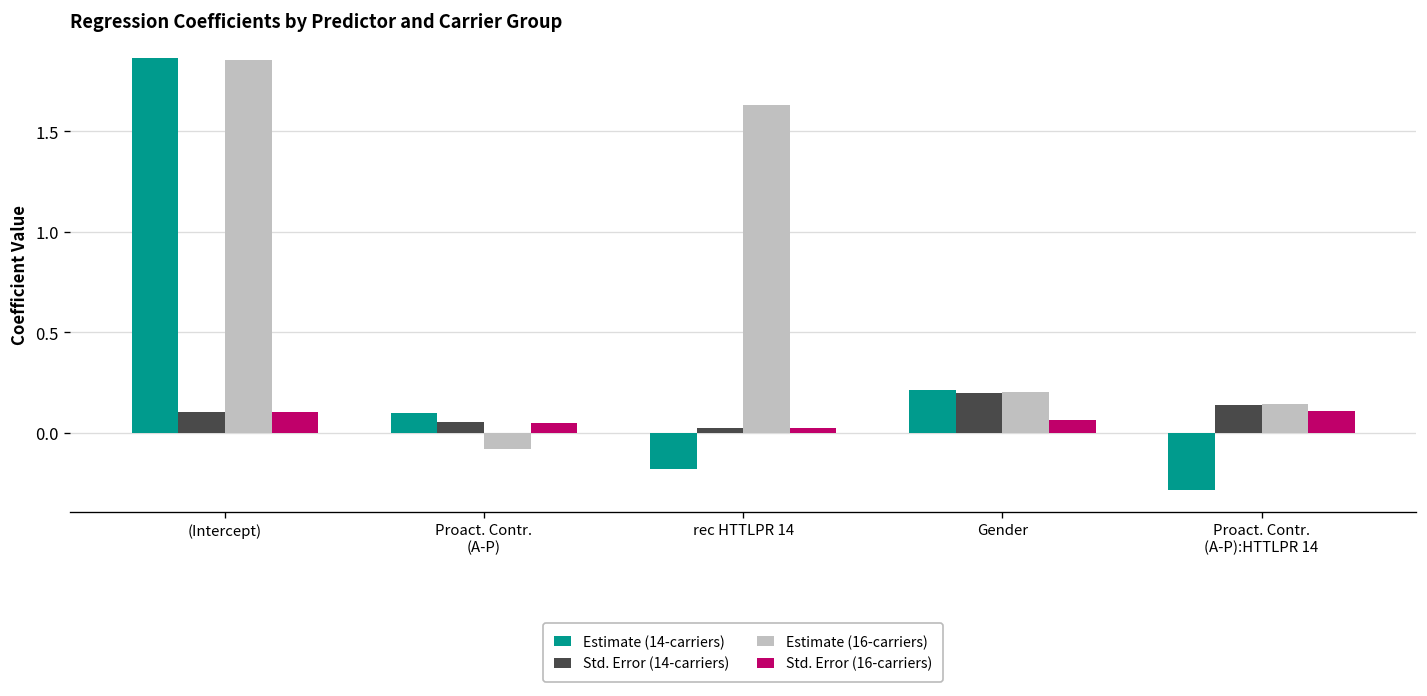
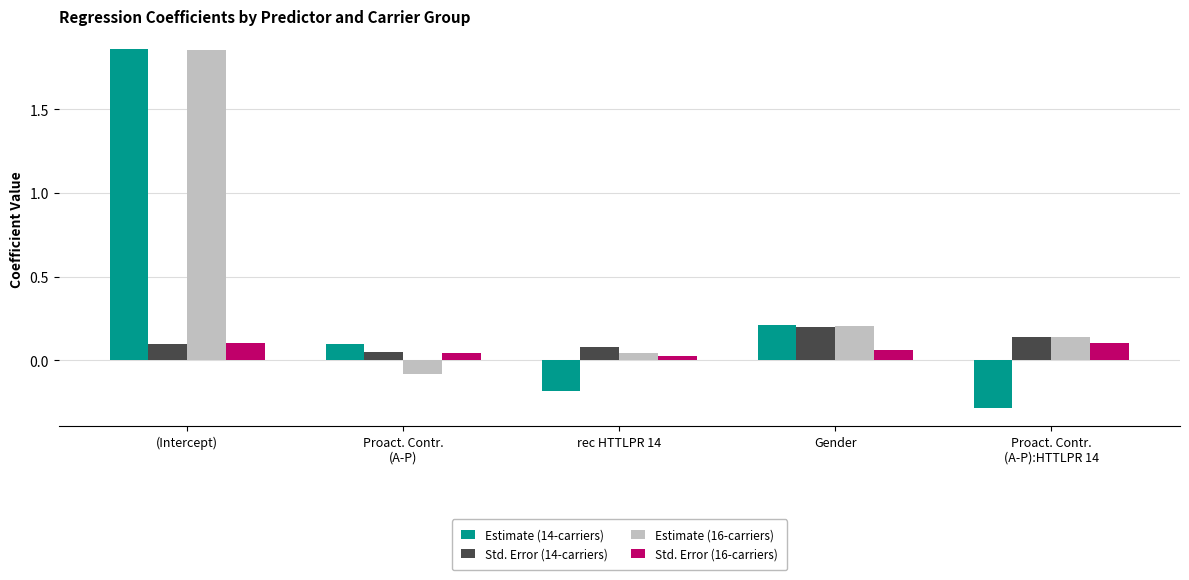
  {
    "Estimate (14-carriers)": {
      "(Intercept)": 1.86,
      "Proact. Contr. (A-P)": 0.10,
      "rec HTTLPR 14": -0.18,
      "Gender": 0.21,
      "Proact. Contr. (A-P):HTTLPR 14": -0.29
    },
    "Std. Error (14-carriers)": {
      "(Intercept)": 0.10,
      "Proact. Contr. (A-P)": 0.05,
-     "rec HTTLPR 14": 0.02,
+     "rec HTTLPR 14": 0.08,
      "Gender": 0.20,
      "Proact. Contr. (A-P):HTTLPR 14": 0.14
    },
    "Estimate (16-carriers)": {
      "(Intercept)": 1.86,
      "Proact. Contr. (A-P)": -0.08,
-     "rec HTTLPR 14": 1.63,
+     "rec HTTLPR 14": 0.05,
      "Gender": 0.20,
      "Proact. Contr. (A-P):HTTLPR 14": 0.14
    },
    "Std. Error (16-carriers)": {
      "(Intercept)": 0.10,
      "Proact. Contr. (A-P)": 0.05,
      "rec HTTLPR 14": 0.02,
      "Gender": 0.06,
      "Proact. Contr. (A-P):HTTLPR 14": 0.11
    }
  }
